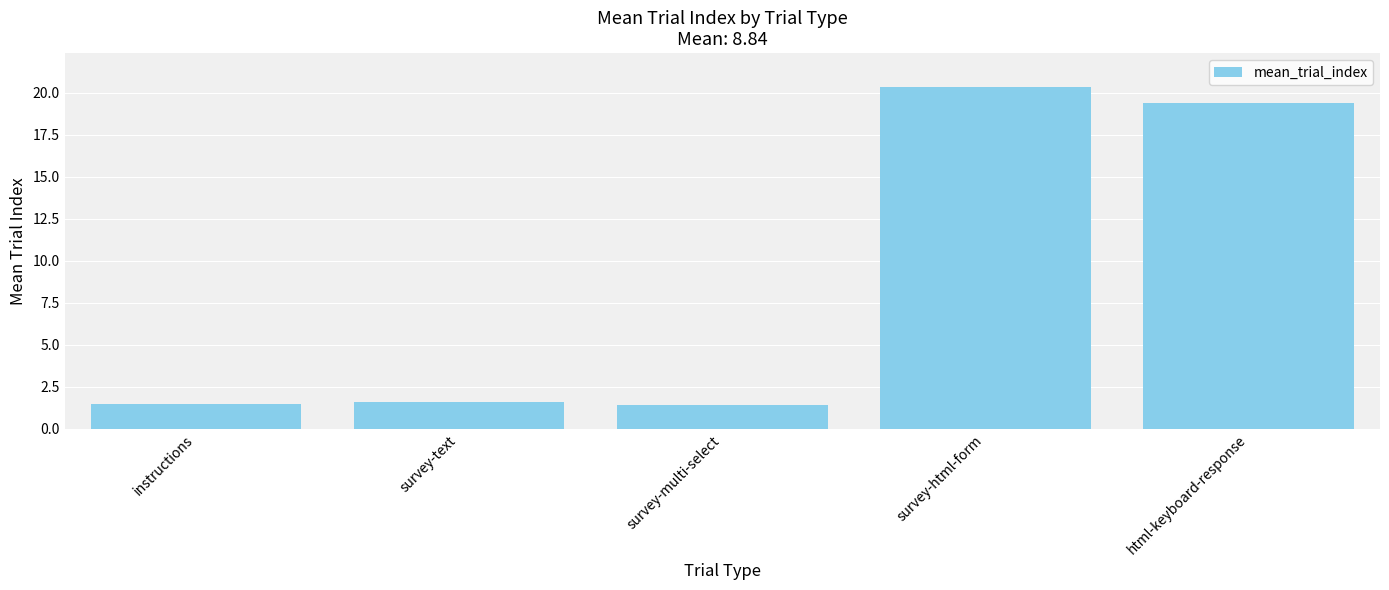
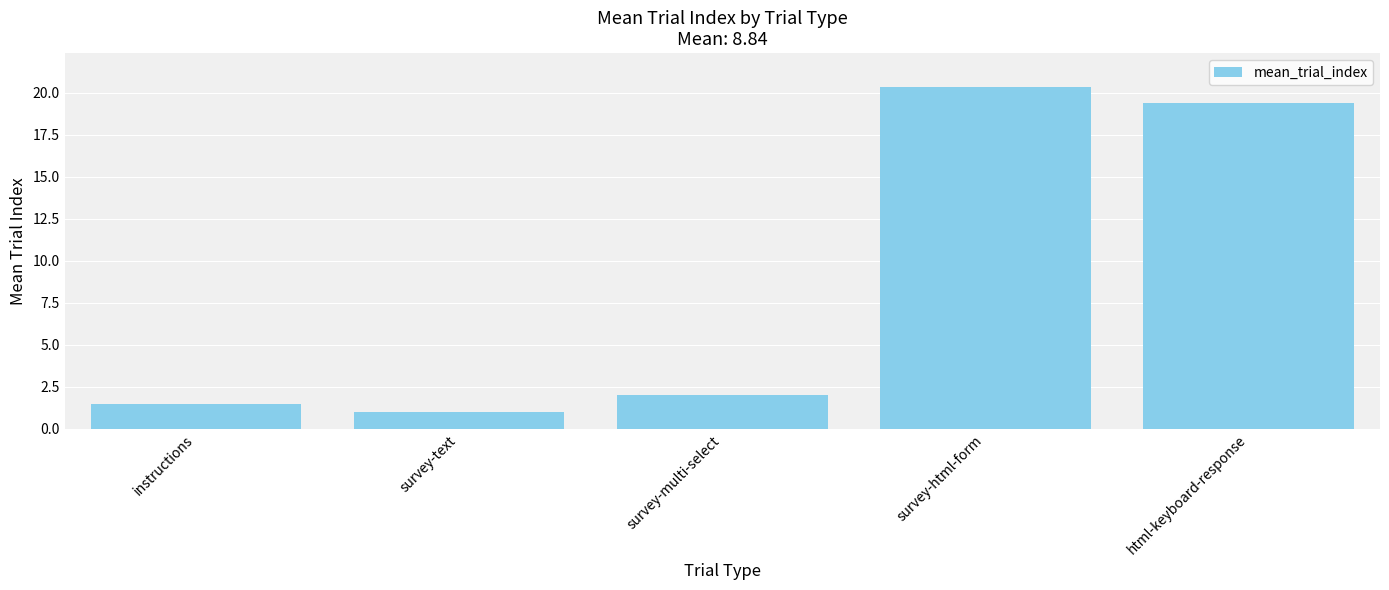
  {
    "instructions": 1.5,
-   "survey-text": 1.6,
-   "survey-multi-select": 1.4,
+   "survey-text": 1.0,
+   "survey-multi-select": 2.0,
    "survey-html-form": 20.3,
    "html-keyboard-response": 19.4
  }
